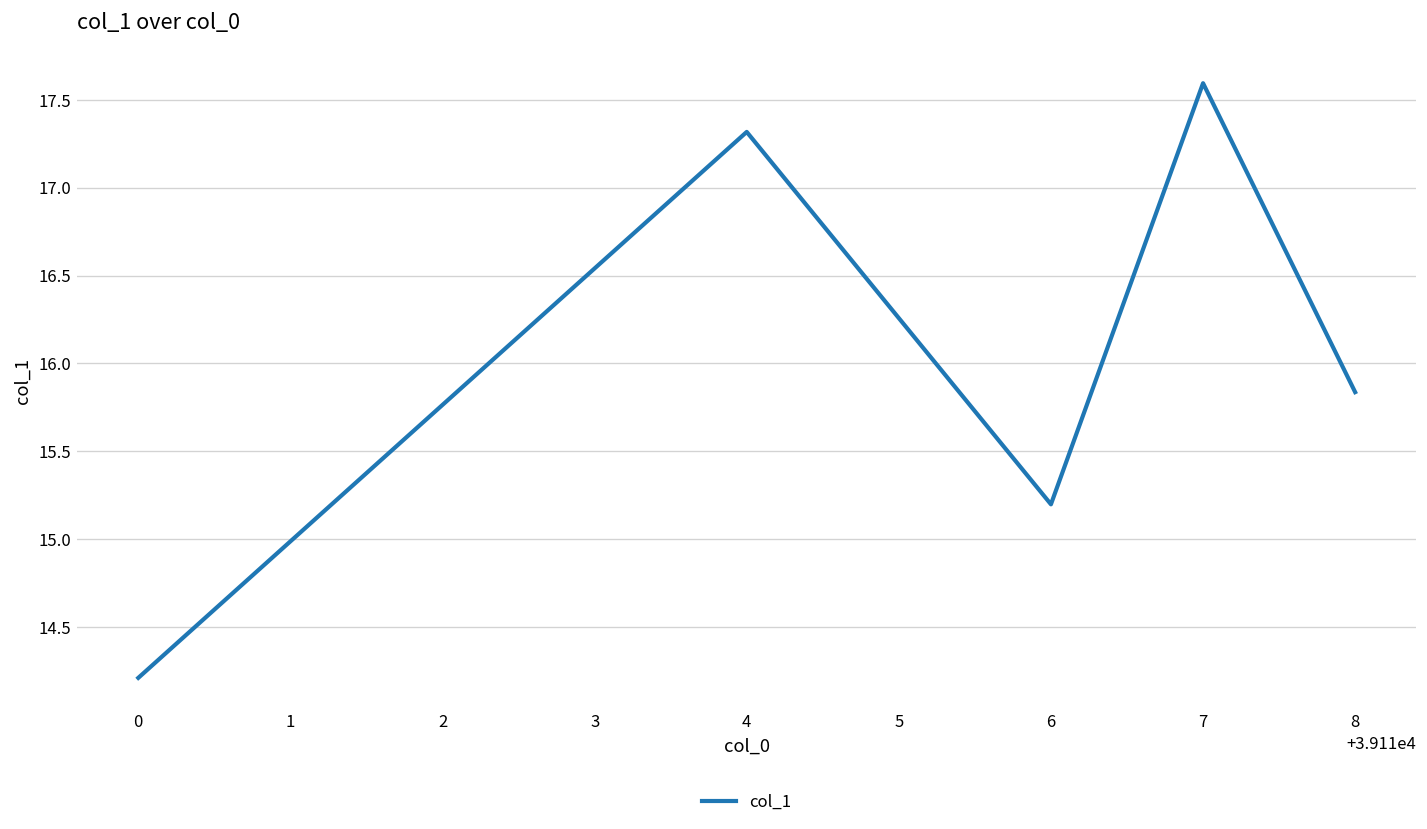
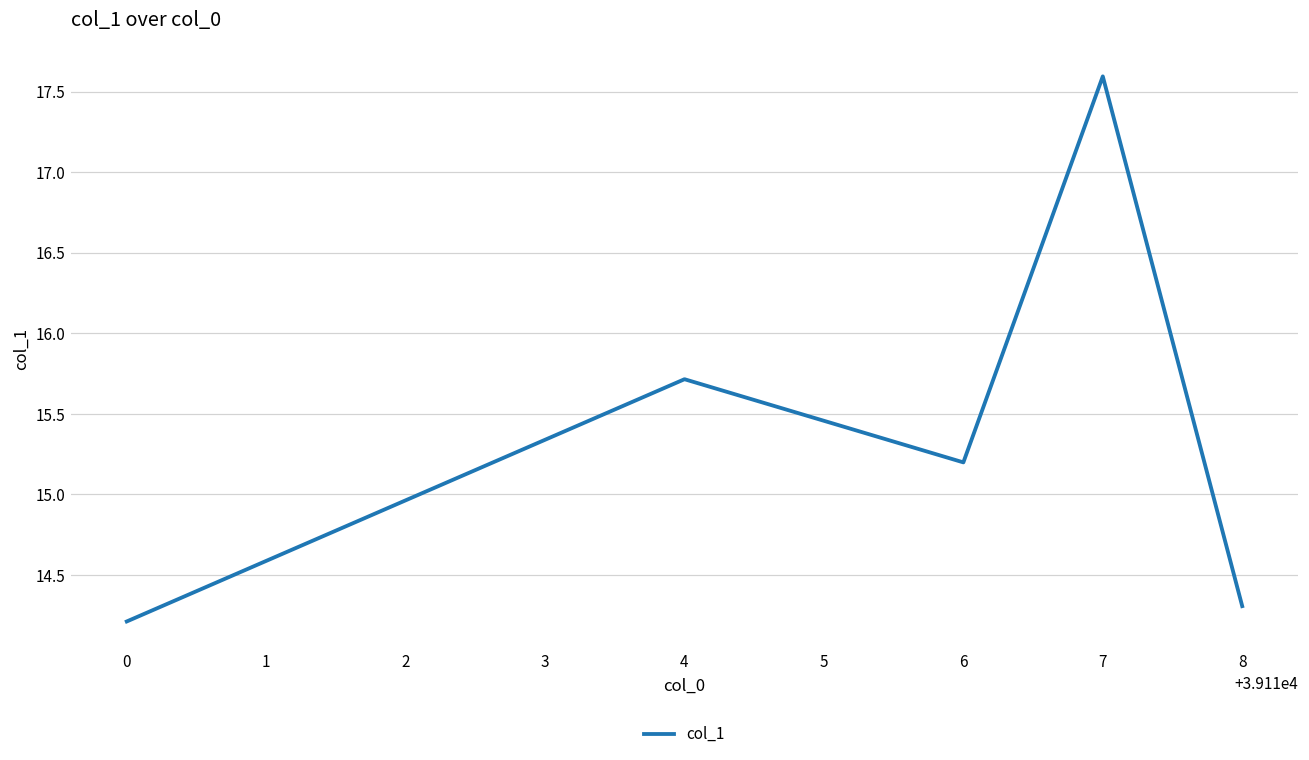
  {
    "0": 14.21,
-   "4": 17.32,
+   "4": 15.72,
    "6": 15.20,
    "7": 17.59,
-   "8": 15.84
+   "8": 14.31
  }
